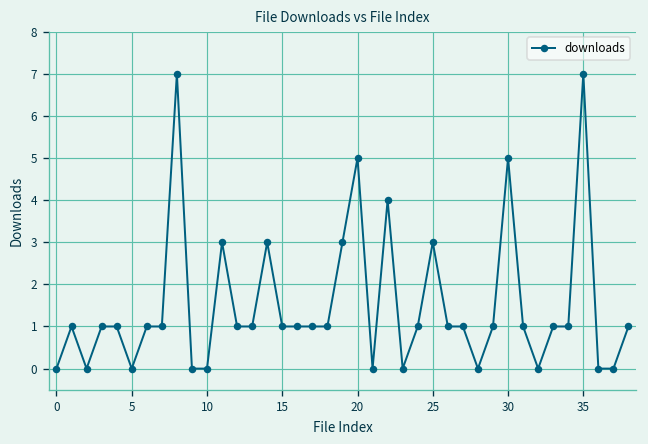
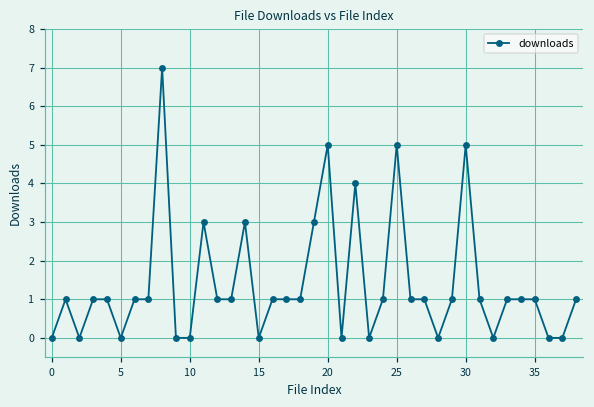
  {
    "0": 0,
    "5": 0,
    "10": 0,
-   "15": 1,
+   "15": 0,
    "20": 5,
-   "25": 3,
+   "25": 5,
    "30": 5,
-   "35": 7
+   "35": 1
  }
